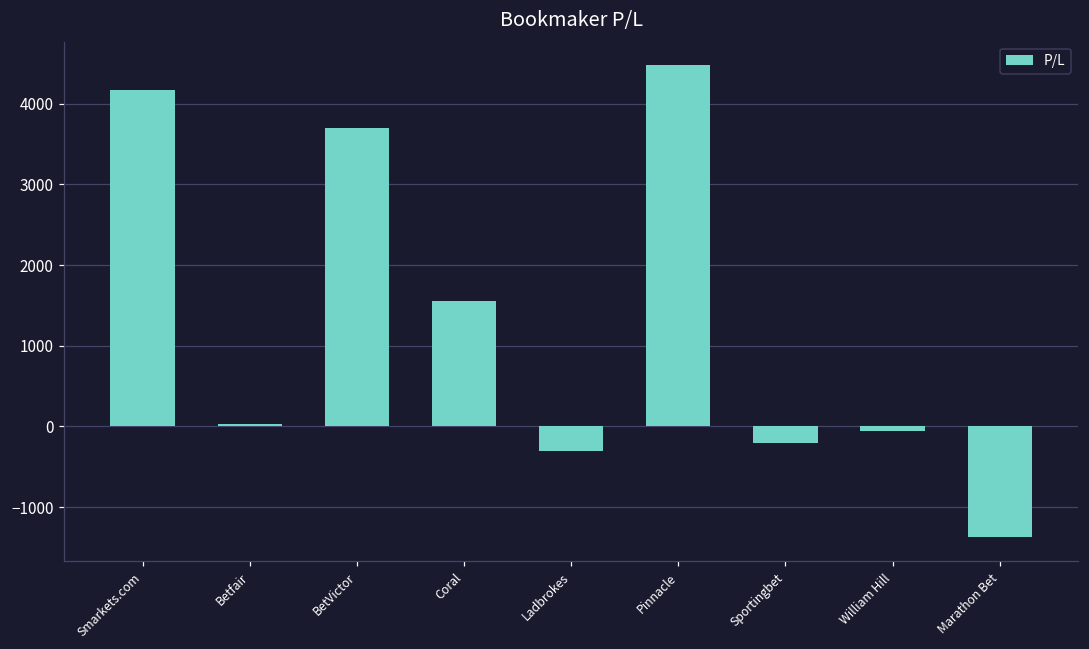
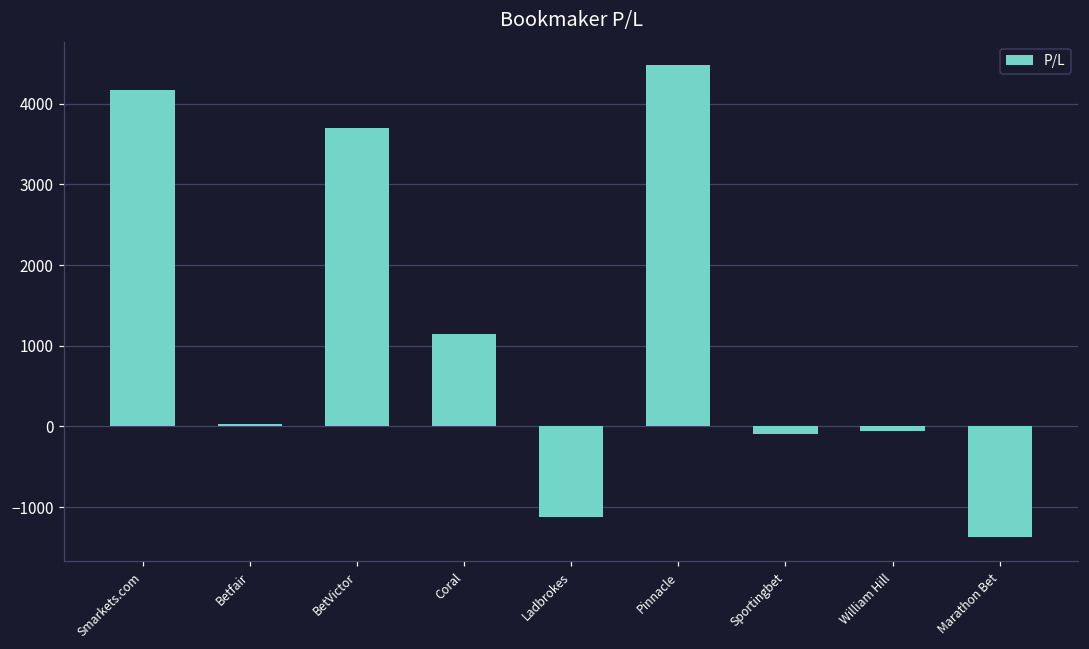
  {
    "Smarkets.com": 4200,
    "BetVictor": 3700,
-   "Coral": 1600,
-   "Ladbrokes": -300,
+   "Coral": 1200,
+   "Ladbrokes": -1100,
    "Pinnacle": 4500,
-   "Sportingbet": -200,
+   "Sportingbet": -100,
    "William Hill": -100,
    "Marathon Bet": -1400
  }
